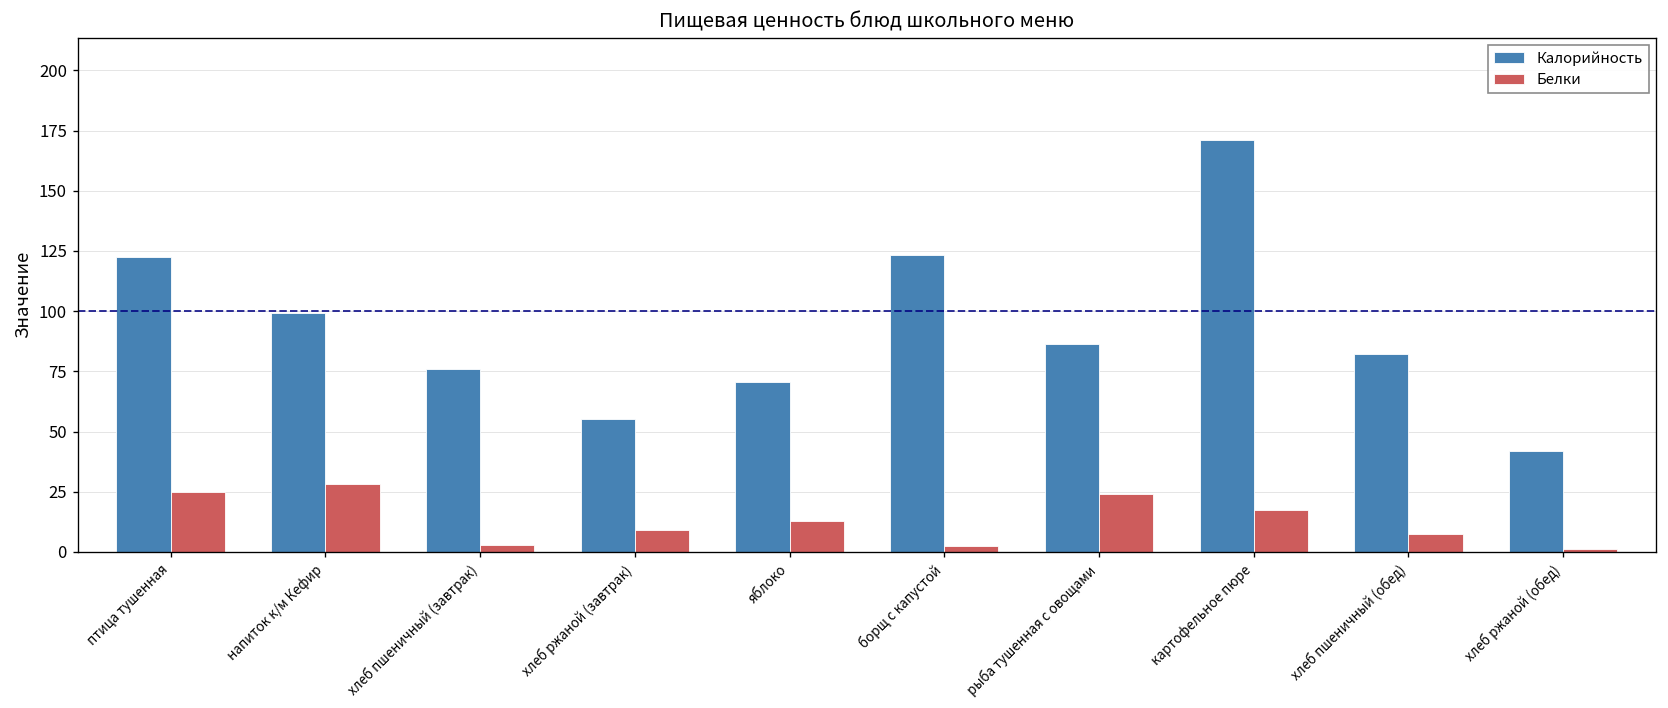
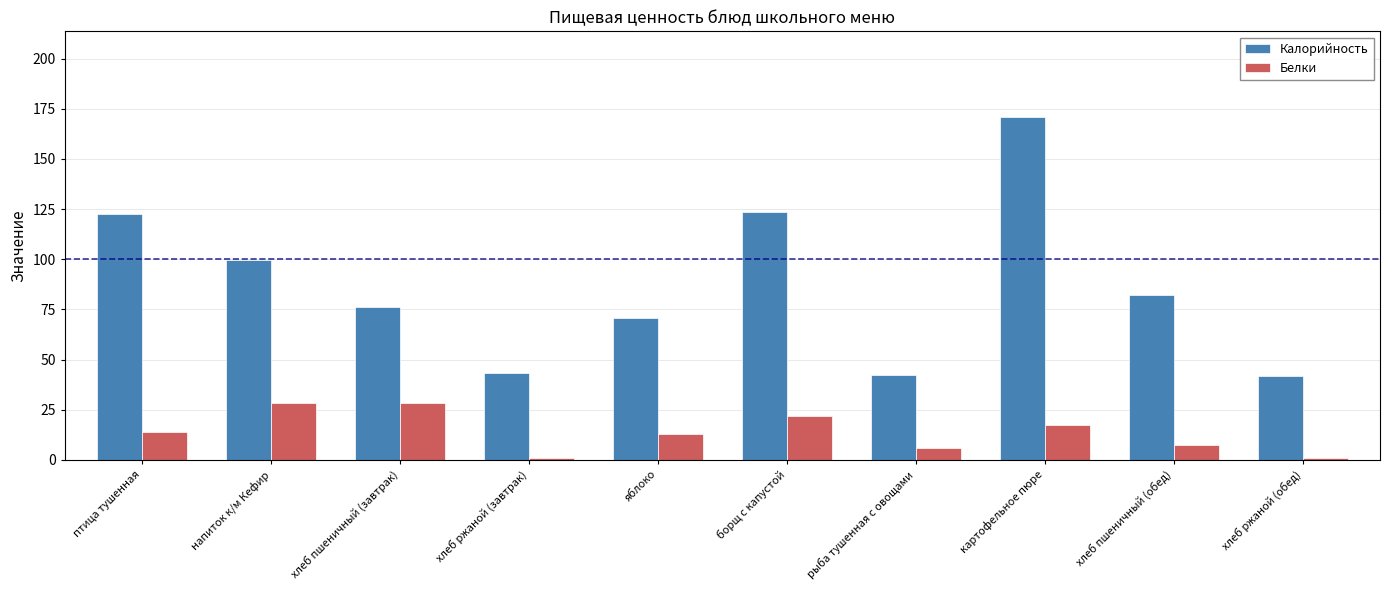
  {
    "Калорийность": {
      "птица тушенная": 122,
      "напиток к/м Кефир": 99,
      "хлеб пшеничный (завтрак)": 76,
-     "хлеб ржаной (завтрак)": 55,
+     "хлеб ржаной (завтрак)": 44,
      "яблоко": 71,
      "борщ с капустой": 124,
-     "рыба тушенная с овощами": 86,
+     "рыба тушенная с овощами": 43,
      "картофельное пюре": 171,
      "хлеб пшеничный (обед)": 82,
      "хлеб ржаной (обед)": 42
    },
    "Белки": {
-     "птица тушенная": 25,
+     "птица тушенная": 14,
      "напиток к/м Кефир": 28,
-     "хлеб пшеничный (завтрак)": 3,
-     "хлеб ржаной (завтрак)": 9,
+     "хлеб пшеничный (завтрак)": 28,
+     "хлеб ржаной (завтрак)": 1,
      "яблоко": 13,
-     "борщ с капустой": 2,
-     "рыба тушенная с овощами": 24,
+     "борщ с капустой": 22,
+     "рыба тушенная с овощами": 6,
      "картофельное пюре": 18,
      "хлеб пшеничный (обед)": 8
    }
  }
